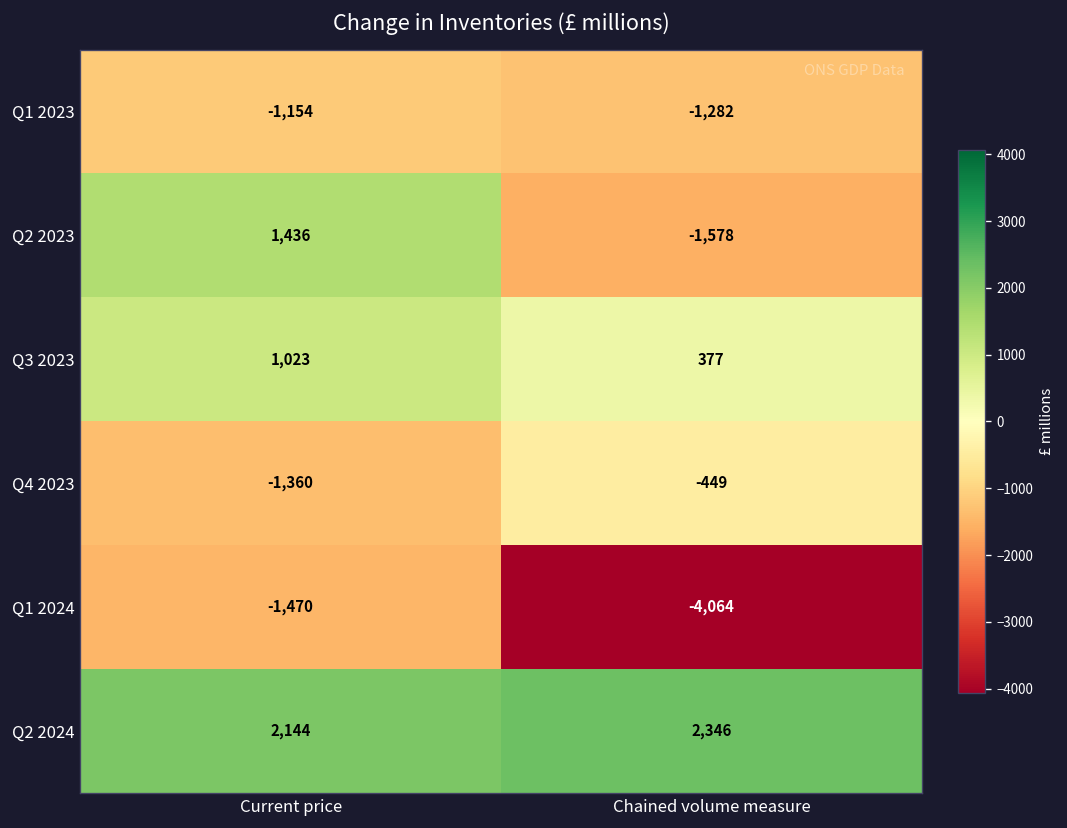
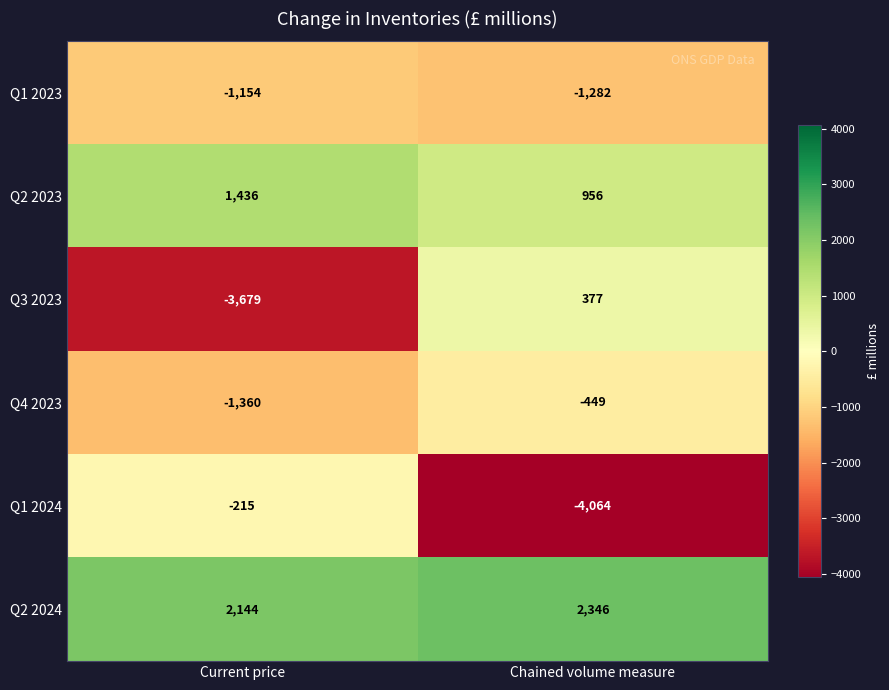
  {
    "Q1 2023": {
      "Current price": "-1,154"
    },
    "Q2 2023": {
      "Current price": "1,436",
-     "Chained volume measure": "-1,578"
+     "Chained volume measure": "956"
    },
    "Q3 2023": {
-     "Current price": "1,023",
+     "Current price": "-3,679",
      "Chained volume measure": "377"
    },
    "Q4 2023": {
      "Current price": "-1,360",
      "Chained volume measure": "-449"
    },
    "Q1 2024": {
-     "Current price": "-1,470",
+     "Current price": "-215",
      "Chained volume measure": "-4,064"
    },
    "Q2 2024": {
      "Current price": "2,144",
      "Chained volume measure": "2,346"
    }
  }
